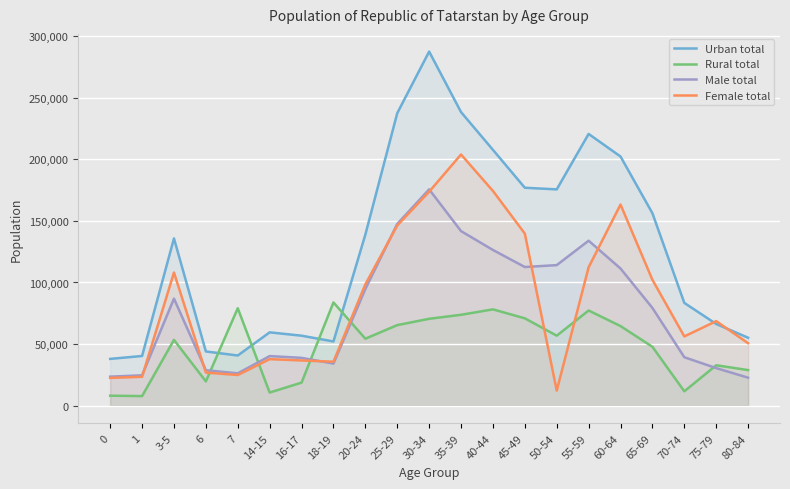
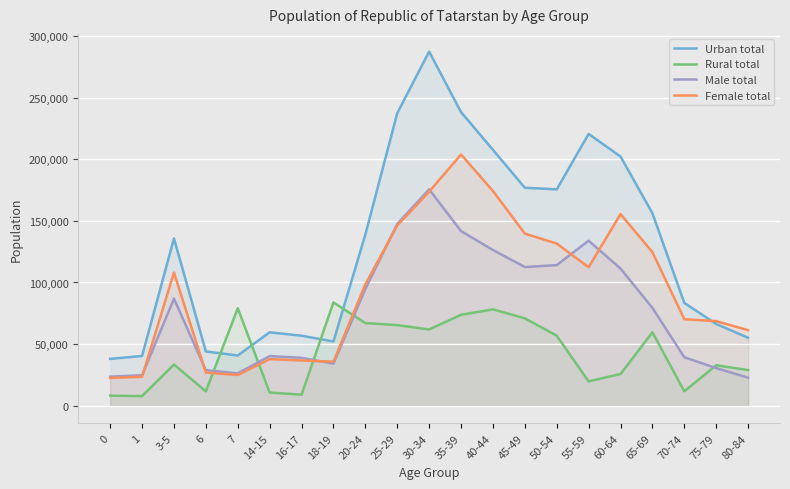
  {
    "Rural total": {
      "0": "8,000",
      "1": "8,000",
-     "3-5": "53,000",
-     "6": "20,000",
+     "3-5": "33,000",
+     "6": "12,000",
      "7": "79,000",
      "14-15": "11,000",
-     "16-17": "19,000",
+     "16-17": "9,000",
      "18-19": "84,000",
-     "20-24": "54,000",
+     "20-24": "67,000",
      "25-29": "65,000",
-     "30-34": "71,000",
+     "30-34": "62,000",
      "35-39": "74,000",
      "40-44": "78,000",
      "45-49": "71,000",
      "50-54": "57,000",
-     "55-59": "77,000",
-     "60-64": "65,000",
-     "65-69": "48,000",
+     "55-59": "20,000",
+     "60-64": "26,000",
+     "65-69": "60,000",
      "70-74": "12,000",
      "75-79": "33,000",
      "80-84": "29,000"
    },
    "Female total": {
      "3-5": "108,000",
      "14-15": "38,000",
      "16-17": "37,000",
      "20-24": "99,000",
      "35-39": "204,000",
      "40-44": "174,000",
      "45-49": "140,000",
-     "50-54": "12,000",
+     "50-54": "132,000",
      "55-59": "112,000",
-     "60-64": "163,000",
-     "65-69": "102,000",
-     "70-74": "56,000",
+     "60-64": "156,000",
+     "65-69": "125,000",
+     "70-74": "70,000",
      "75-79": "69,000",
-     "80-84": "51,000"
+     "80-84": "61,000"
    }
  }
